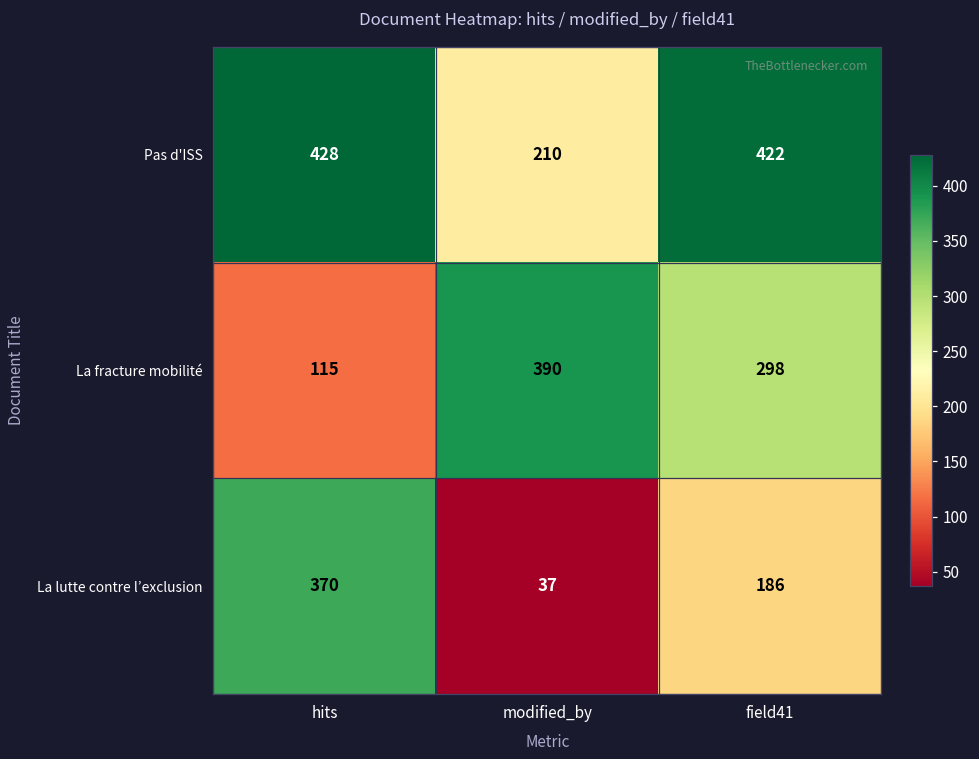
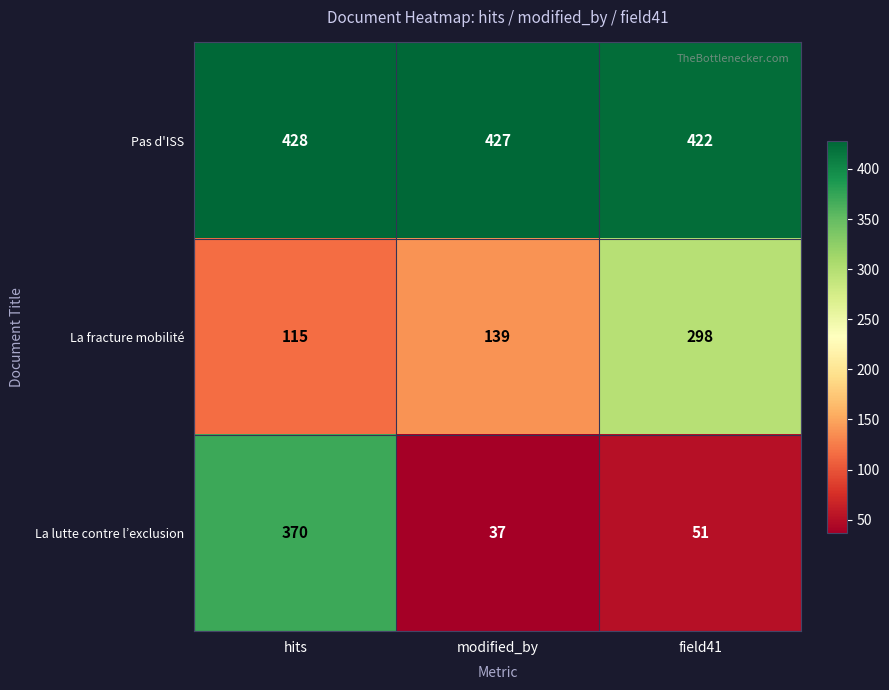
  {
    "Pas d'ISS": {
      "hits": 428,
-     "modified_by": 210
+     "modified_by": 427
    },
    "La fracture mobilité": {
      "hits": 115,
-     "modified_by": 390,
+     "modified_by": 139,
      "field41": 298
    },
    "La lutte contre l’exclusion": {
      "hits": 370,
      "modified_by": 37,
-     "field41": 186
+     "field41": 51
    }
  }
